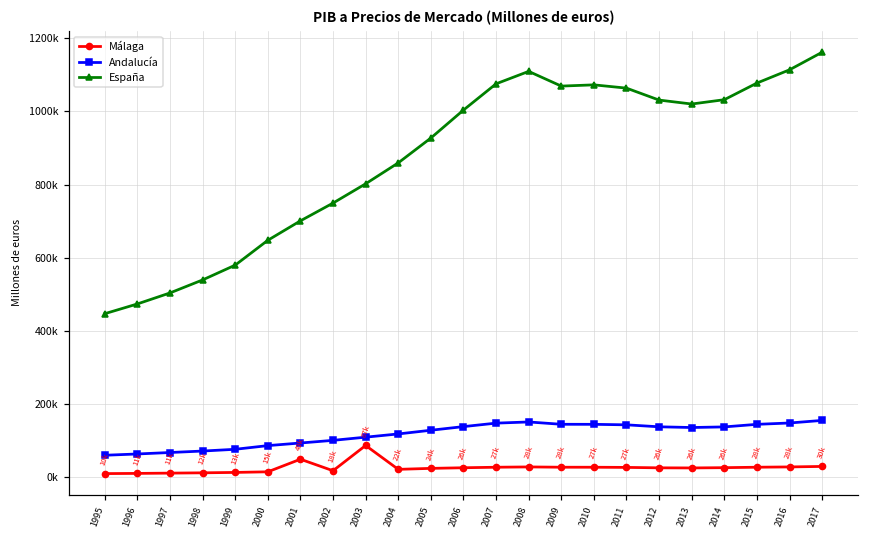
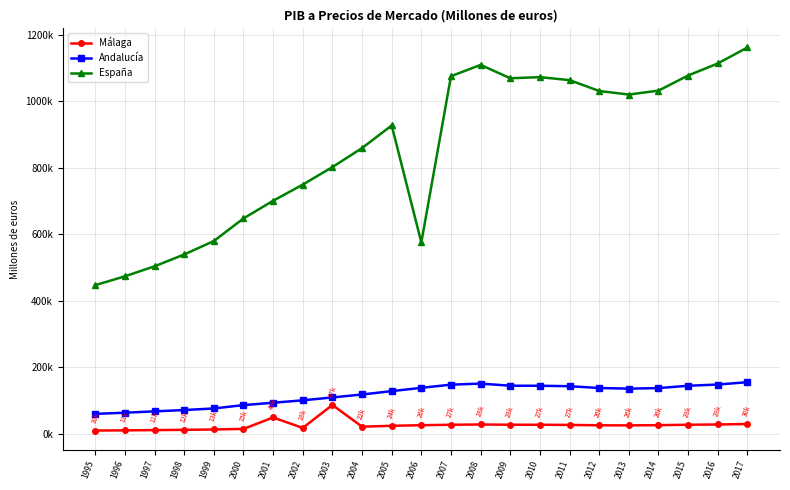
  {
    "Málaga": {
      "2000": "15k",
      "2002": "18k",
      "2004": "22k",
      "2005": "24k",
      "2006": "26k",
      "2007": "27k",
      "2008": "28k",
      "2009": "28k",
      "2010": "27k",
      "2011": "27k",
      "2012": "26k",
      "2013": "26k",
      "2014": "26k",
      "2015": "28k",
      "2016": "28k",
      "2017": "30k"
    },
    "Andalucía": {
      "2002": "100000",
      "2004": "120000",
      "2005": "130000",
      "2006": "140000",
      "2007": "150000",
      "2008": "150000",
      "2009": "140000",
      "2010": "140000",
      "2011": "140000",
      "2012": "140000",
      "2013": "140000",
      "2014": "140000",
      "2015": "140000",
      "2016": "150000",
      "2017": "160000"
    },
    "España": {
      "1995": "450000",
      "1996": "470000",
      "1997": "500000",
      "1998": "540000",
      "1999": "580000",
      "2000": "650000",
      "2001": "700000",
      "2002": "750000",
      "2003": "800000",
      "2004": "860000",
      "2005": "930000",
-     "2006": "1000000",
+     "2006": "580000",
      "2007": "1080000",
      "2008": "1110000",
      "2009": "1070000",
      "2010": "1070000",
      "2011": "1060000",
      "2012": "1030000",
      "2013": "1020000",
      "2014": "1030000",
      "2015": "1080000",
      "2016": "1110000",
      "2017": "1160000"
    }
  }
